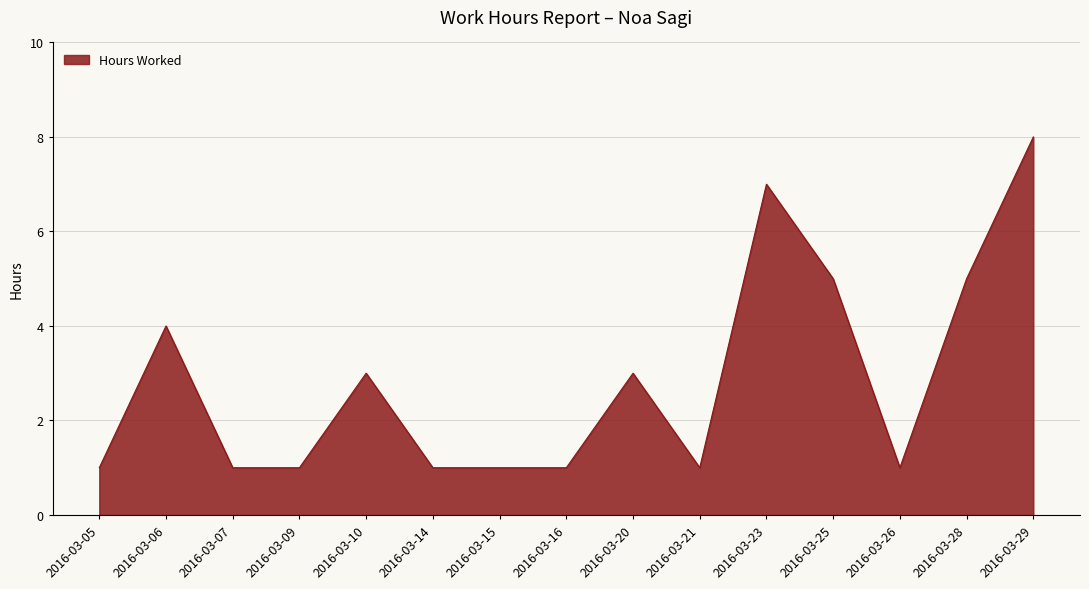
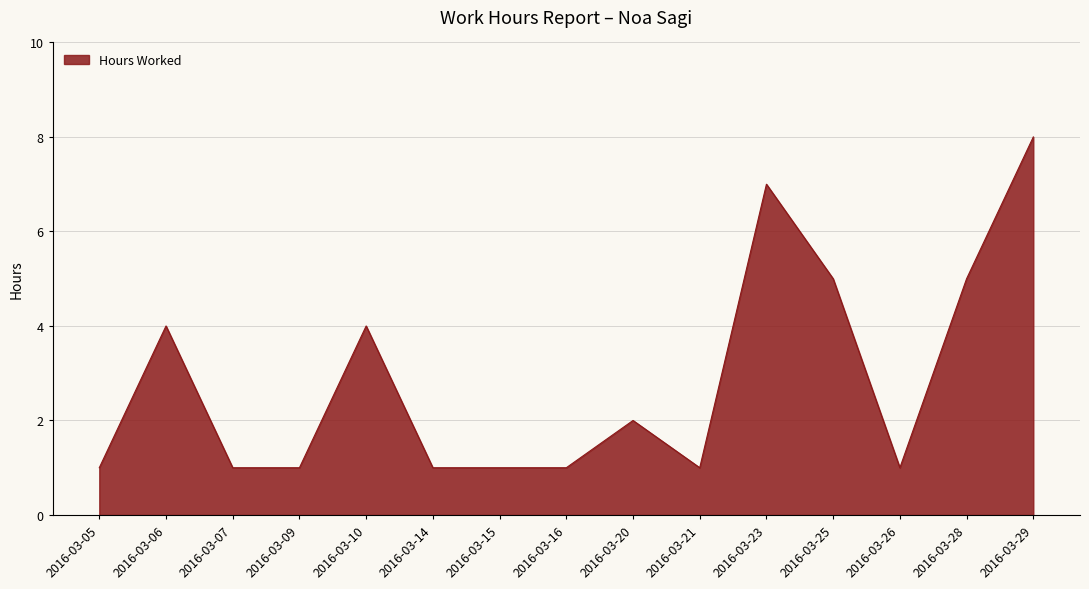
  {
    "2016-03-05": 1,
    "2016-03-06": 4,
    "2016-03-07": 1,
    "2016-03-09": 1,
-   "2016-03-10": 3,
+   "2016-03-10": 4,
    "2016-03-14": 1,
    "2016-03-15": 1,
    "2016-03-16": 1,
-   "2016-03-20": 3,
+   "2016-03-20": 2,
    "2016-03-21": 1,
    "2016-03-23": 7,
    "2016-03-25": 5,
    "2016-03-26": 1,
    "2016-03-28": 5,
    "2016-03-29": 8
  }
